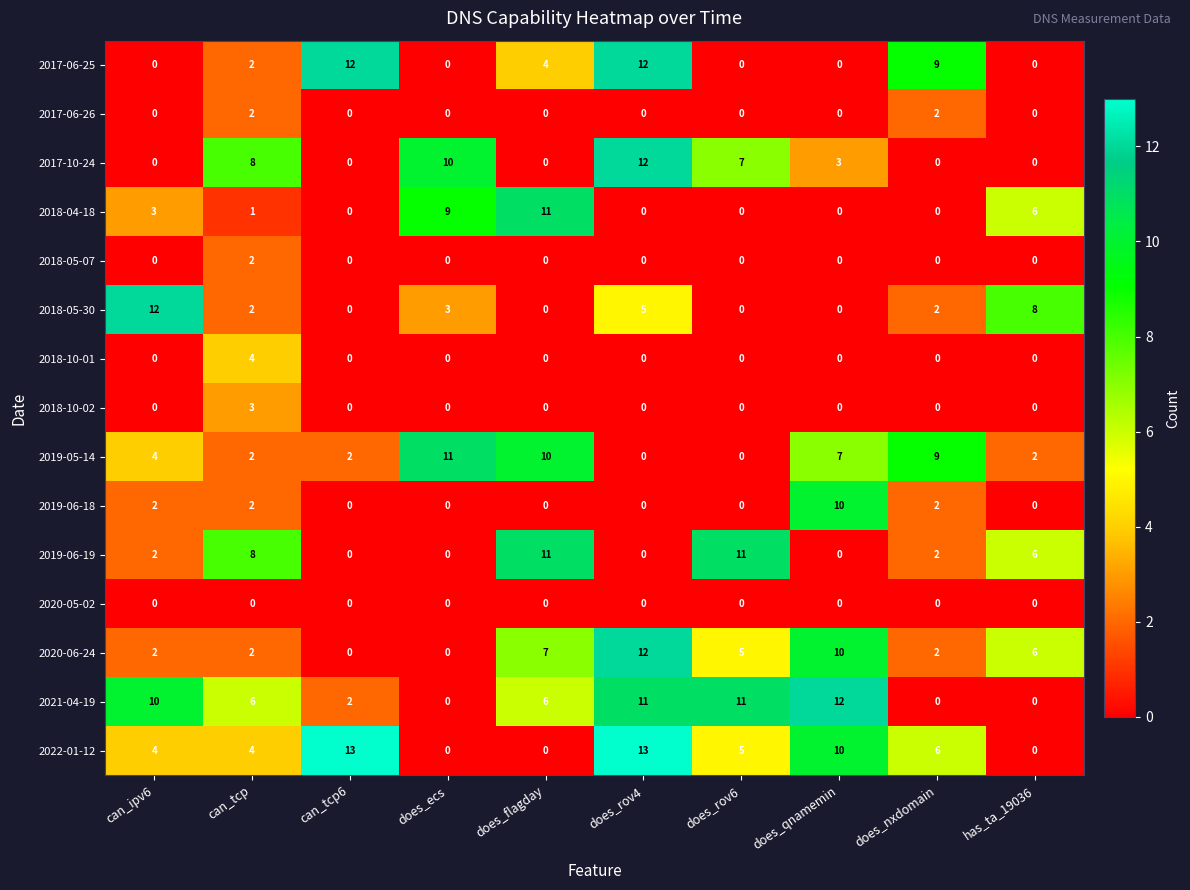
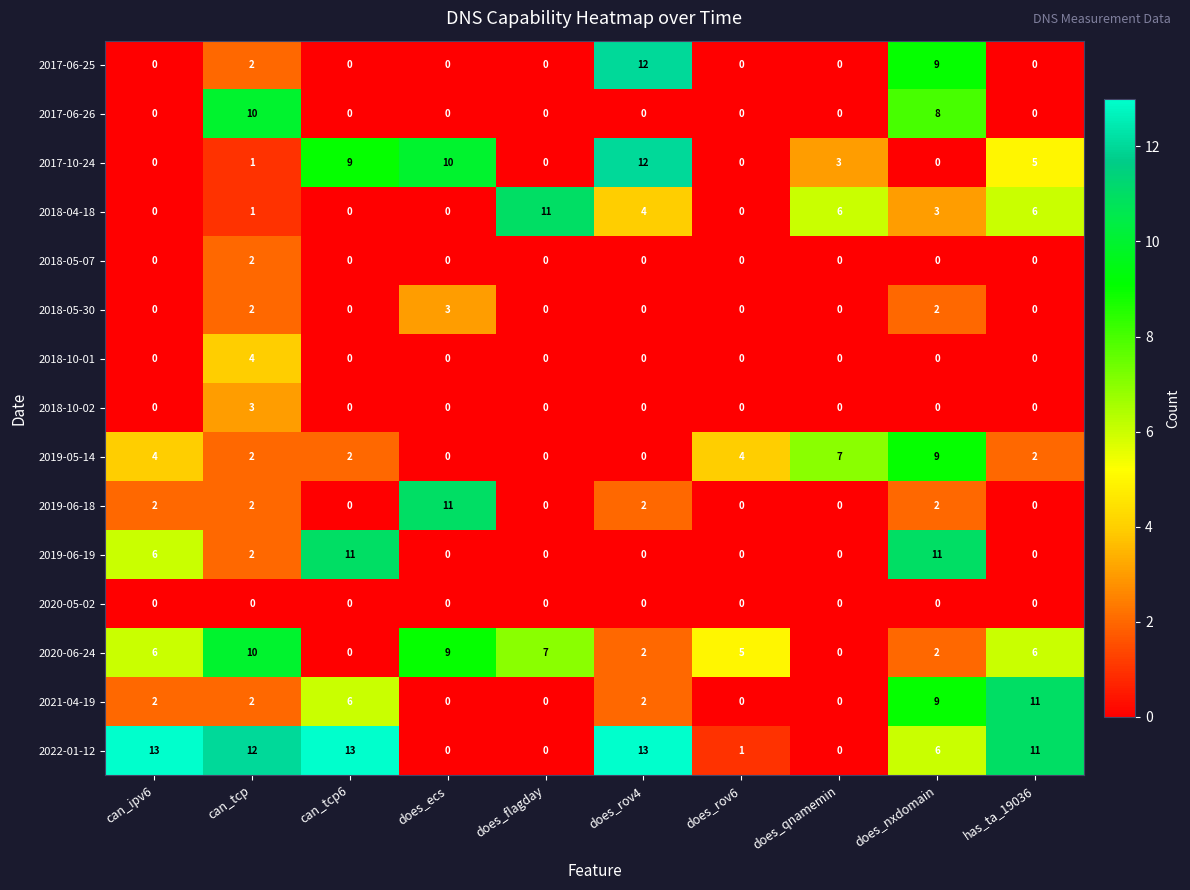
  {
    "2017-06-25": {
      "can_ipv6": 0,
      "can_tcp": 2,
-     "can_tcp6": 12,
+     "can_tcp6": 0,
      "does_ecs": 0,
-     "does_flagday": 4,
+     "does_flagday": 0,
      "does_rov4": 12,
      "does_rov6": 0,
      "does_qnamemin": 0,
      "does_nxdomain": 9,
      "has_ta_19036": 0
    },
    "2017-06-26": {
      "can_ipv6": 0,
-     "can_tcp": 2,
+     "can_tcp": 10,
      "can_tcp6": 0,
      "does_ecs": 0,
      "does_flagday": 0,
      "does_rov4": 0,
      "does_rov6": 0,
      "does_qnamemin": 0,
-     "does_nxdomain": 2,
+     "does_nxdomain": 8,
      "has_ta_19036": 0
    },
    "2017-10-24": {
      "can_ipv6": 0,
-     "can_tcp": 8,
-     "can_tcp6": 0,
+     "can_tcp": 1,
+     "can_tcp6": 9,
      "does_ecs": 10,
      "does_flagday": 0,
      "does_rov4": 12,
-     "does_rov6": 7,
+     "does_rov6": 0,
      "does_qnamemin": 3,
      "does_nxdomain": 0,
-     "has_ta_19036": 0
+     "has_ta_19036": 5
    },
    "2018-04-18": {
-     "can_ipv6": 3,
+     "can_ipv6": 0,
      "can_tcp": 1,
      "can_tcp6": 0,
-     "does_ecs": 9,
+     "does_ecs": 0,
      "does_flagday": 11,
-     "does_rov4": 0,
+     "does_rov4": 4,
      "does_rov6": 0,
-     "does_qnamemin": 0,
-     "does_nxdomain": 0,
+     "does_qnamemin": 6,
+     "does_nxdomain": 3,
      "has_ta_19036": 6
    },
    "2018-05-07": {
      "can_ipv6": 0,
      "can_tcp": 2,
      "can_tcp6": 0,
      "does_ecs": 0,
      "does_flagday": 0,
      "does_rov4": 0,
      "does_rov6": 0,
      "does_qnamemin": 0,
      "does_nxdomain": 0,
      "has_ta_19036": 0
    },
    "2018-05-30": {
-     "can_ipv6": 12,
+     "can_ipv6": 0,
      "can_tcp": 2,
      "can_tcp6": 0,
      "does_ecs": 3,
      "does_flagday": 0,
-     "does_rov4": 5,
+     "does_rov4": 0,
      "does_rov6": 0,
      "does_qnamemin": 0,
      "does_nxdomain": 2,
-     "has_ta_19036": 8
+     "has_ta_19036": 0
    },
    "2018-10-01": {
      "can_ipv6": 0,
      "can_tcp": 4,
      "can_tcp6": 0,
      "does_ecs": 0,
      "does_flagday": 0,
      "does_rov4": 0,
      "does_rov6": 0,
      "does_qnamemin": 0,
      "does_nxdomain": 0,
      "has_ta_19036": 0
    },
    "2018-10-02": {
      "can_ipv6": 0,
      "can_tcp": 3,
      "can_tcp6": 0,
      "does_ecs": 0,
      "does_flagday": 0,
      "does_rov4": 0,
      "does_rov6": 0,
      "does_qnamemin": 0,
      "does_nxdomain": 0,
      "has_ta_19036": 0
    },
    "2019-05-14": {
      "can_ipv6": 4,
      "can_tcp": 2,
      "can_tcp6": 2,
-     "does_ecs": 11,
-     "does_flagday": 10,
+     "does_ecs": 0,
+     "does_flagday": 0,
      "does_rov4": 0,
-     "does_rov6": 0,
+     "does_rov6": 4,
      "does_qnamemin": 7,
      "does_nxdomain": 9,
      "has_ta_19036": 2
    },
    "2019-06-18": {
      "can_ipv6": 2,
      "can_tcp": 2,
      "can_tcp6": 0,
-     "does_ecs": 0,
+     "does_ecs": 11,
      "does_flagday": 0,
-     "does_rov4": 0,
+     "does_rov4": 2,
      "does_rov6": 0,
-     "does_qnamemin": 10,
+     "does_qnamemin": 0,
      "does_nxdomain": 2,
      "has_ta_19036": 0
    },
    "2019-06-19": {
-     "can_ipv6": 2,
-     "can_tcp": 8,
-     "can_tcp6": 0,
+     "can_ipv6": 6,
+     "can_tcp": 2,
+     "can_tcp6": 11,
      "does_ecs": 0,
-     "does_flagday": 11,
+     "does_flagday": 0,
      "does_rov4": 0,
-     "does_rov6": 11,
+     "does_rov6": 0,
      "does_qnamemin": 0,
-     "does_nxdomain": 2,
-     "has_ta_19036": 6
+     "does_nxdomain": 11,
+     "has_ta_19036": 0
    },
    "2020-05-02": {
      "can_ipv6": 0,
      "can_tcp": 0,
      "can_tcp6": 0,
      "does_ecs": 0,
      "does_flagday": 0,
      "does_rov4": 0,
      "does_rov6": 0,
      "does_qnamemin": 0,
      "does_nxdomain": 0,
      "has_ta_19036": 0
    },
    "2020-06-24": {
-     "can_ipv6": 2,
-     "can_tcp": 2,
+     "can_ipv6": 6,
+     "can_tcp": 10,
      "can_tcp6": 0,
-     "does_ecs": 0,
+     "does_ecs": 9,
      "does_flagday": 7,
-     "does_rov4": 12,
+     "does_rov4": 2,
      "does_rov6": 5,
-     "does_qnamemin": 10,
+     "does_qnamemin": 0,
      "does_nxdomain": 2,
      "has_ta_19036": 6
    },
    "2021-04-19": {
-     "can_ipv6": 10,
-     "can_tcp": 6,
-     "can_tcp6": 2,
+     "can_ipv6": 2,
+     "can_tcp": 2,
+     "can_tcp6": 6,
      "does_ecs": 0,
-     "does_flagday": 6,
-     "does_rov4": 11,
-     "does_rov6": 11,
-     "does_qnamemin": 12,
-     "does_nxdomain": 0,
-     "has_ta_19036": 0
+     "does_flagday": 0,
+     "does_rov4": 2,
+     "does_rov6": 0,
+     "does_qnamemin": 0,
+     "does_nxdomain": 9,
+     "has_ta_19036": 11
    },
    "2022-01-12": {
-     "can_ipv6": 4,
-     "can_tcp": 4,
+     "can_ipv6": 13,
+     "can_tcp": 12,
      "can_tcp6": 13,
      "does_ecs": 0,
      "does_flagday": 0,
      "does_rov4": 13,
-     "does_rov6": 5,
-     "does_qnamemin": 10,
+     "does_rov6": 1,
+     "does_qnamemin": 0,
      "does_nxdomain": 6,
-     "has_ta_19036": 0
+     "has_ta_19036": 11
    }
  }
